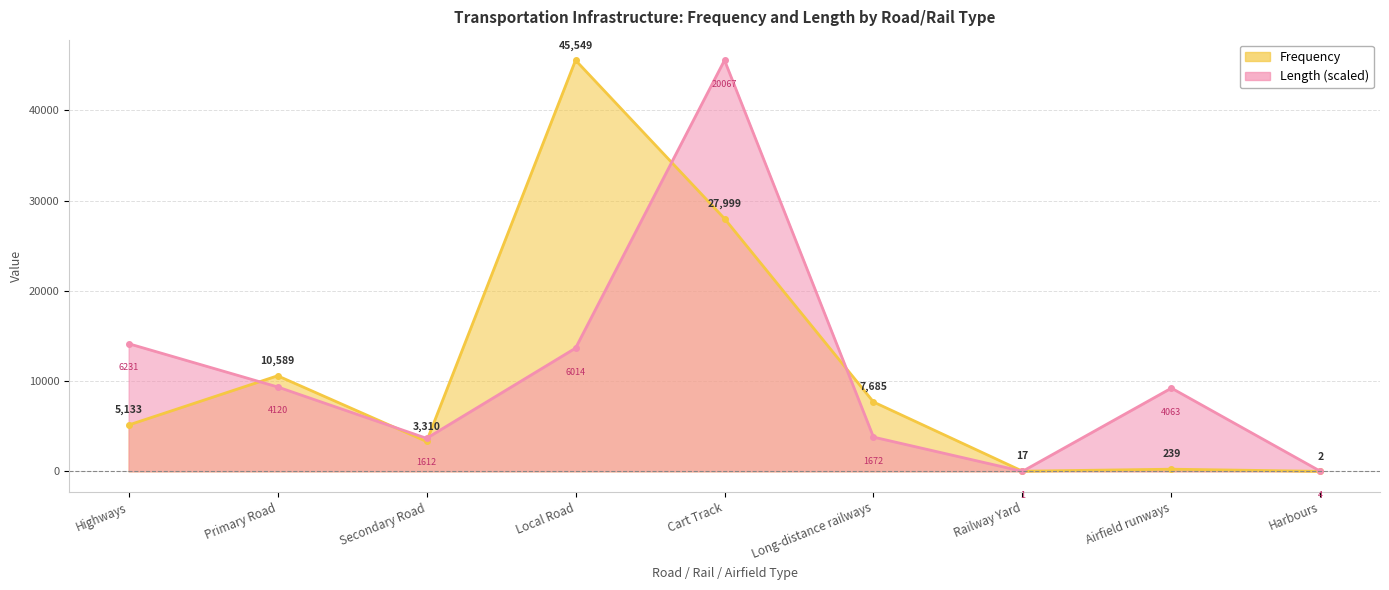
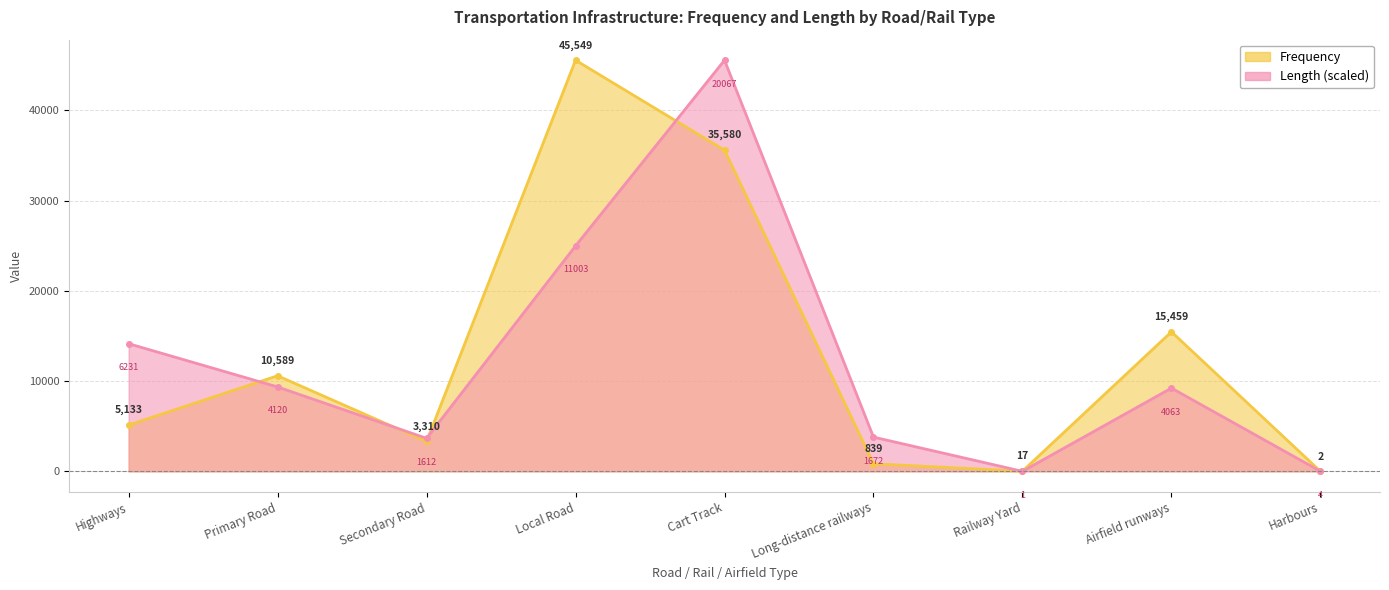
  {
    "Frequency": {
      "Highways": "5,133",
      "Primary Road": "10,589",
      "Secondary Road": "3,310",
      "Local Road": "45,549",
-     "Cart Track": "27,999",
-     "Long-distance railways": "7,685",
-     "Airfield runways": "239"
+     "Cart Track": "35,580",
+     "Long-distance railways": "839",
+     "Airfield runways": "15,459"
    },
    "Length (scaled)": {
-     "Local Road": "6014"
+     "Local Road": "11003"
    }
  }
